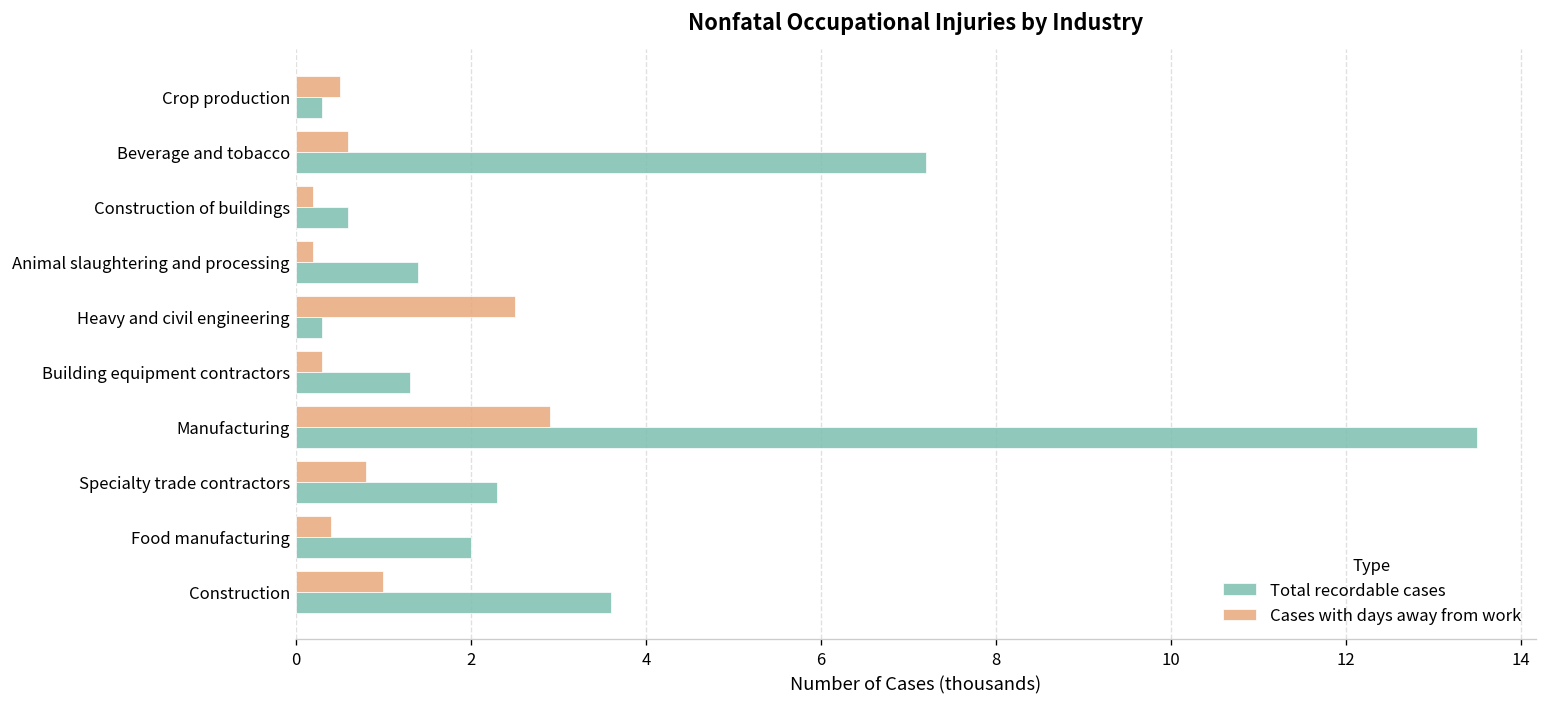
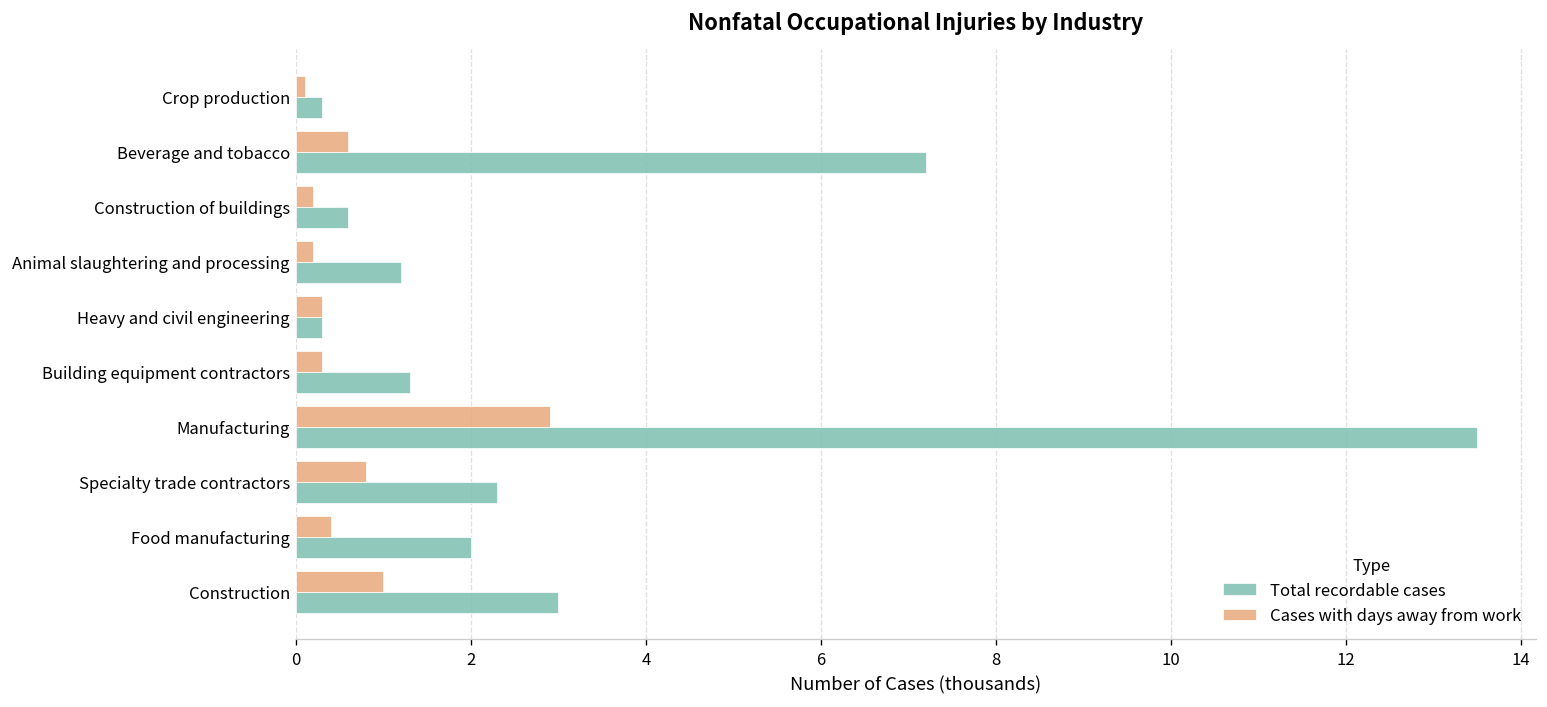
  {
    "Total recordable cases": {
      "Crop production": 0.3,
      "Beverage and tobacco": 7.2,
      "Construction of buildings": 0.6,
-     "Animal slaughtering and processing": 1.4,
+     "Animal slaughtering and processing": 1.2,
      "Heavy and civil engineering": 0.3,
      "Building equipment contractors": 1.3,
      "Manufacturing": 13.5,
      "Specialty trade contractors": 2.3,
      "Food manufacturing": 2.0,
-     "Construction": 3.6
+     "Construction": 3.0
    },
    "Cases with days away from work": {
-     "Crop production": 0.5,
+     "Crop production": 0.1,
      "Beverage and tobacco": 0.6,
      "Construction of buildings": 0.2,
      "Animal slaughtering and processing": 0.2,
-     "Heavy and civil engineering": 2.5,
+     "Heavy and civil engineering": 0.3,
      "Building equipment contractors": 0.3,
      "Manufacturing": 2.9,
      "Specialty trade contractors": 0.8,
      "Food manufacturing": 0.4,
      "Construction": 1.0
    }
  }
